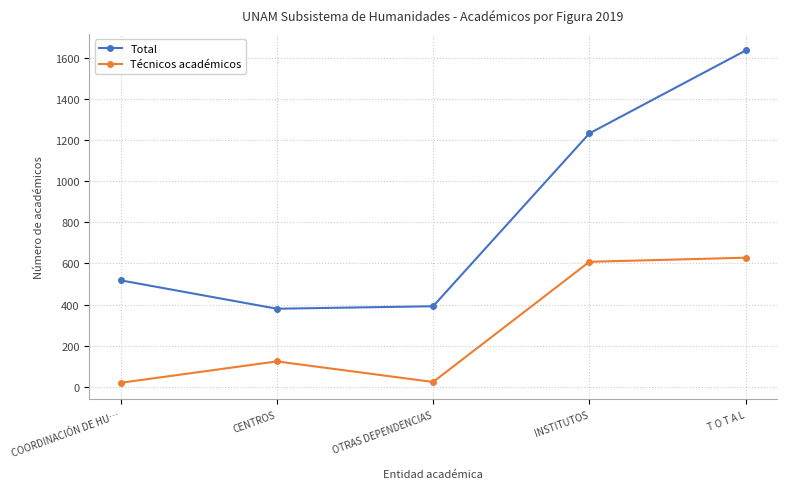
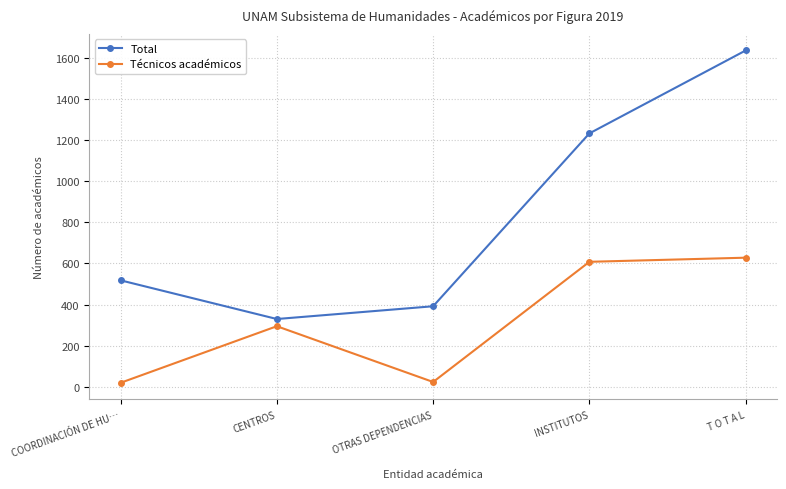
  {
    "Total": {
      "COORDINACIÓN DE HU…": 520,
-     "CENTROS": 380,
+     "CENTROS": 330,
      "OTRAS DEPENDENCIAS": 390,
      "INSTITUTOS": 1230,
      "T O T A L": 1640
    },
    "Técnicos académicos": {
      "COORDINACIÓN DE HU…": 20,
-     "CENTROS": 120,
+     "CENTROS": 300,
      "OTRAS DEPENDENCIAS": 20,
      "INSTITUTOS": 610,
      "T O T A L": 630
    }
  }
